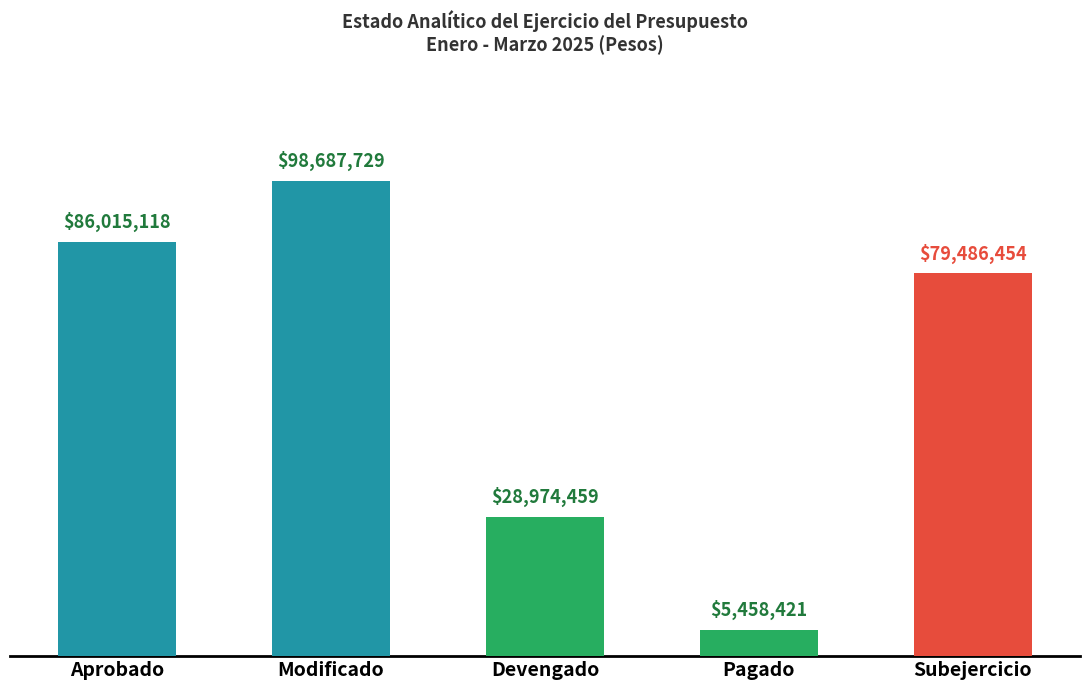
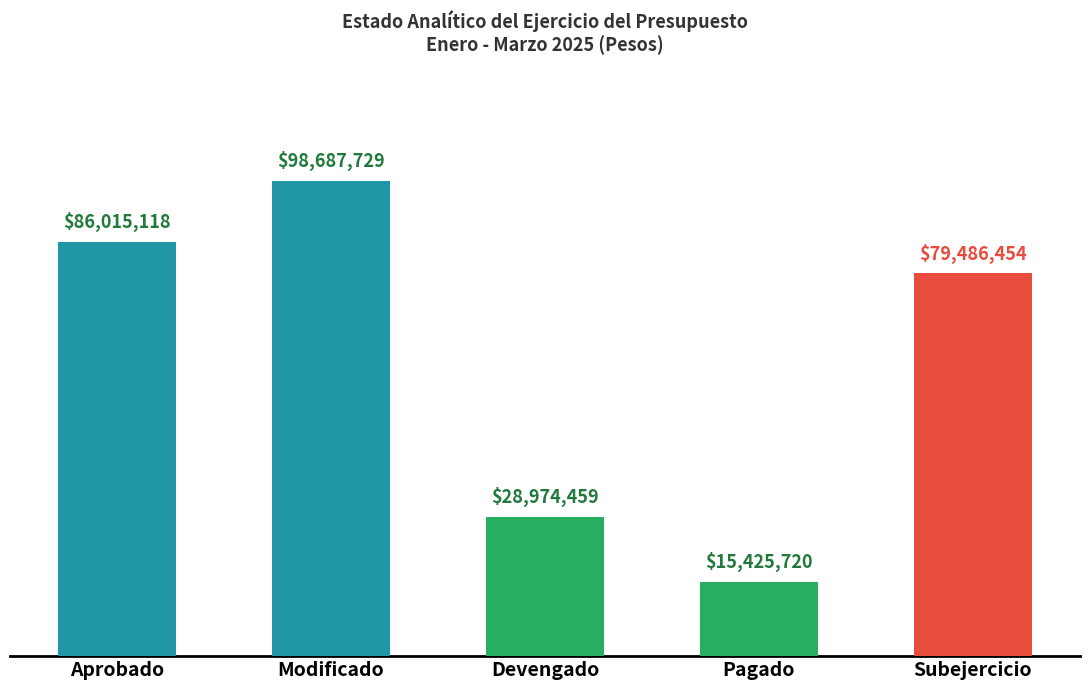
  {
    "Aprobado": "$86,015,118",
    "Modificado": "$98,687,729",
    "Devengado": "$28,974,459",
-   "Pagado": "$5,458,421",
+   "Pagado": "$15,425,720",
    "Subejercicio": "$79,486,454"
  }
